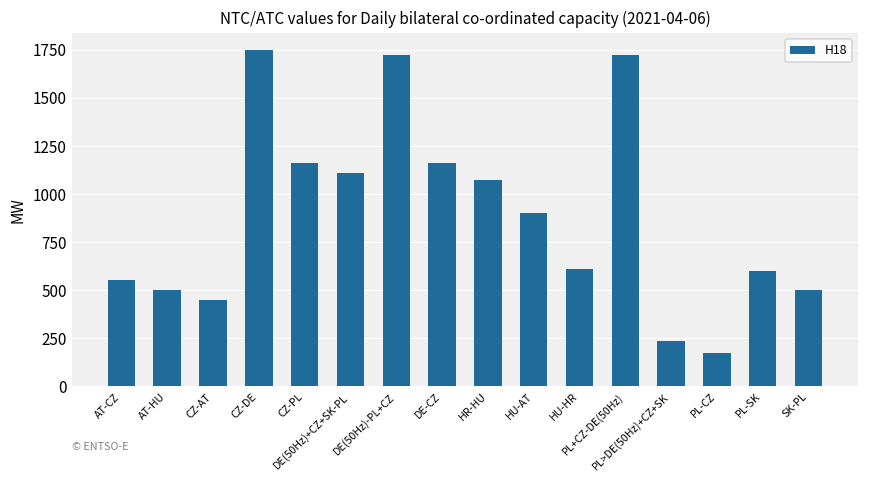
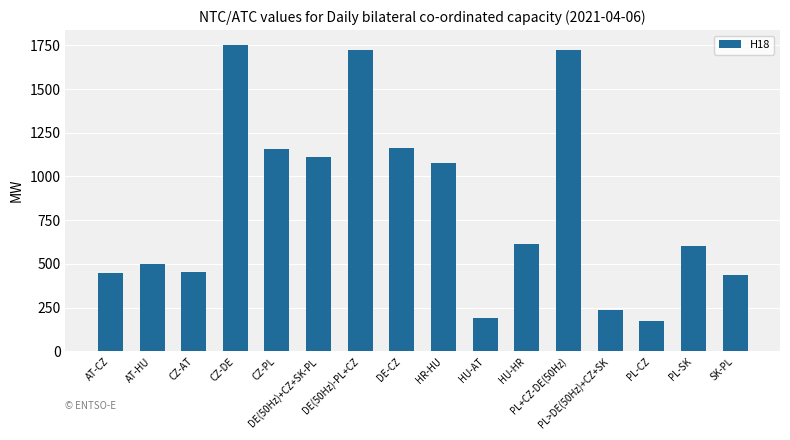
  {
-   "AT-CZ": 560,
+   "AT-CZ": 450,
    "AT-HU": 500,
    "CZ-AT": 450,
    "CZ-DE": 1750,
    "CZ-PL": 1160,
    "DE(50Hz)+CZ+SK-PL": 1110,
    "DE(50Hz)-PL+CZ": 1730,
    "DE-CZ": 1160,
    "HR-HU": 1080,
-   "HU-AT": 900,
+   "HU-AT": 190,
    "HU-HR": 610,
    "PL+CZ-DE(50Hz)": 1730,
    "PL>DE(50Hz)+CZ+SK": 240,
    "PL-CZ": 180,
    "PL-SK": 600,
-   "SK-PL": 500
+   "SK-PL": 440
  }
